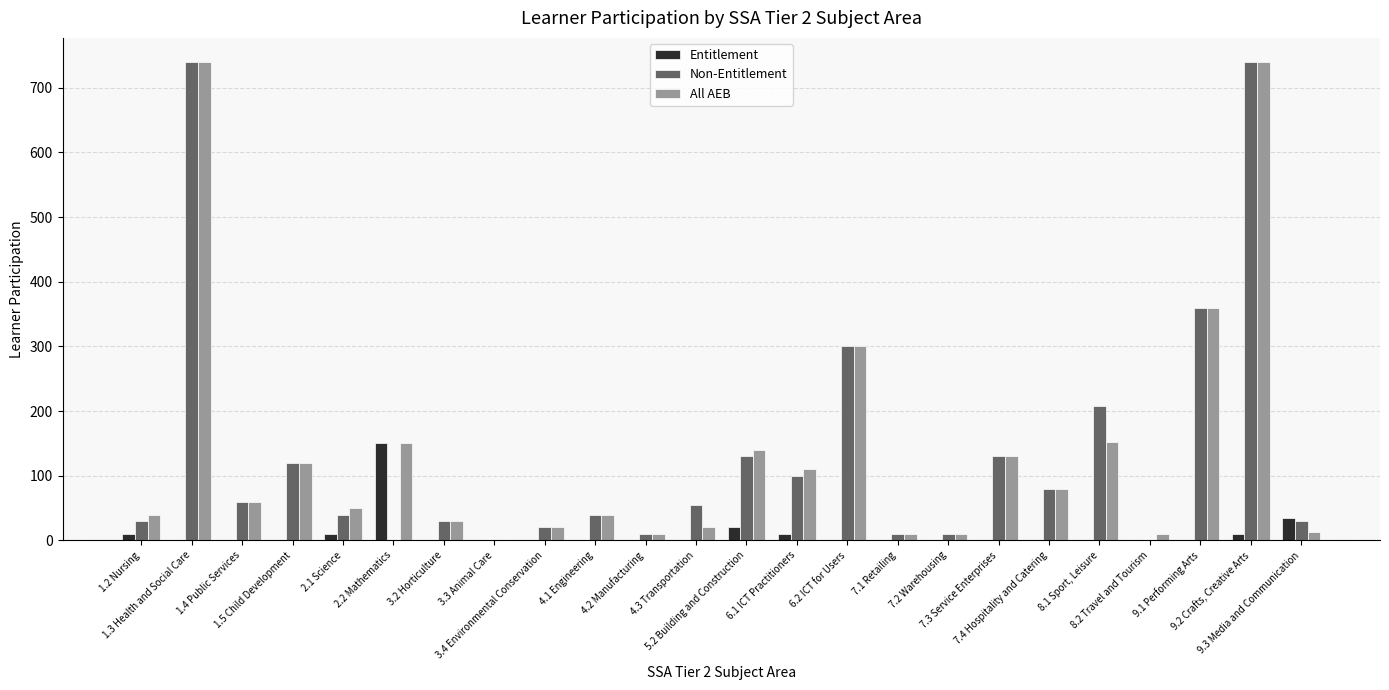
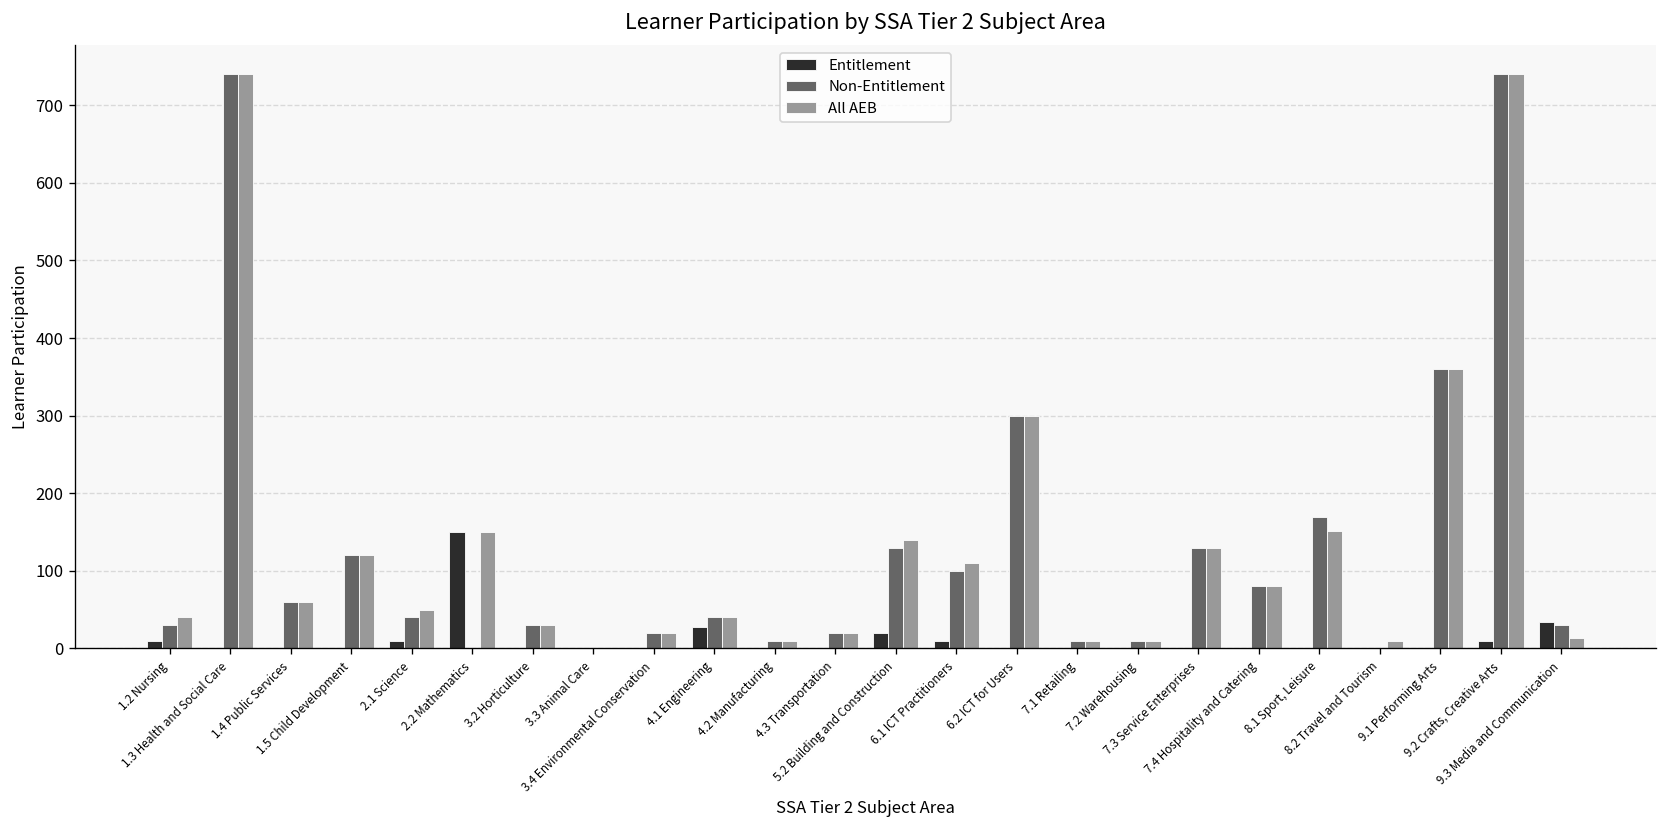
  {
    "Entitlement": {
      "1.2 Nursing": 10,
      "1.3 Health and Social Care": 0,
      "1.4 Public Services": 0,
      "1.5 Child Development": 0,
      "2.1 Science": 10,
      "2.2 Mathematics": 150,
      "3.2 Horticulture": 0,
      "3.3 Animal Care": 0,
      "3.4 Environmental Conservation": 0,
-     "4.1 Engineering": 0,
+     "4.1 Engineering": 30,
      "4.2 Manufacturing": 0,
      "4.3 Transportation": 0,
      "5.2 Building and Construction": 20,
      "6.1 ICT Practitioners": 10,
      "6.2 ICT for Users": 0,
      "7.1 Retailing": 0,
      "7.2 Warehousing": 0,
      "7.3 Service Enterprises": 0,
      "7.4 Hospitality and Catering": 0,
      "8.1 Sport, Leisure": 0,
      "8.2 Travel and Tourism": 0,
      "9.1 Performing Arts": 0,
      "9.2 Crafts, Creative Arts": 10,
      "9.3 Media and Communication": 30
    },
    "Non-Entitlement": {
      "1.2 Nursing": 30,
      "1.3 Health and Social Care": 740,
      "1.4 Public Services": 60,
      "1.5 Child Development": 120,
      "2.1 Science": 40,
      "2.2 Mathematics": 0,
      "3.2 Horticulture": 30,
      "3.3 Animal Care": 0,
      "3.4 Environmental Conservation": 20,
      "4.1 Engineering": 40,
      "4.2 Manufacturing": 10,
-     "4.3 Transportation": 60,
+     "4.3 Transportation": 20,
      "5.2 Building and Construction": 130,
      "6.1 ICT Practitioners": 100,
      "6.2 ICT for Users": 300,
      "7.1 Retailing": 10,
      "7.2 Warehousing": 10,
      "7.3 Service Enterprises": 130,
      "7.4 Hospitality and Catering": 80,
-     "8.1 Sport, Leisure": 210,
+     "8.1 Sport, Leisure": 170,
      "8.2 Travel and Tourism": 0,
      "9.1 Performing Arts": 360,
      "9.2 Crafts, Creative Arts": 740,
      "9.3 Media and Communication": 30
    },
    "All AEB": {
      "1.2 Nursing": 40,
      "1.3 Health and Social Care": 740,
      "1.4 Public Services": 60,
      "1.5 Child Development": 120,
      "2.1 Science": 50,
      "2.2 Mathematics": 150,
      "3.2 Horticulture": 30,
      "3.3 Animal Care": 0,
      "3.4 Environmental Conservation": 20,
      "4.1 Engineering": 40,
      "4.2 Manufacturing": 10,
      "4.3 Transportation": 20,
      "5.2 Building and Construction": 140,
      "6.1 ICT Practitioners": 110,
      "6.2 ICT for Users": 300,
      "7.1 Retailing": 10,
      "7.2 Warehousing": 10,
      "7.3 Service Enterprises": 130,
      "7.4 Hospitality and Catering": 80,
      "8.1 Sport, Leisure": 150,
      "8.2 Travel and Tourism": 10,
      "9.1 Performing Arts": 360,
      "9.2 Crafts, Creative Arts": 740,
      "9.3 Media and Communication": 10
    }
  }
